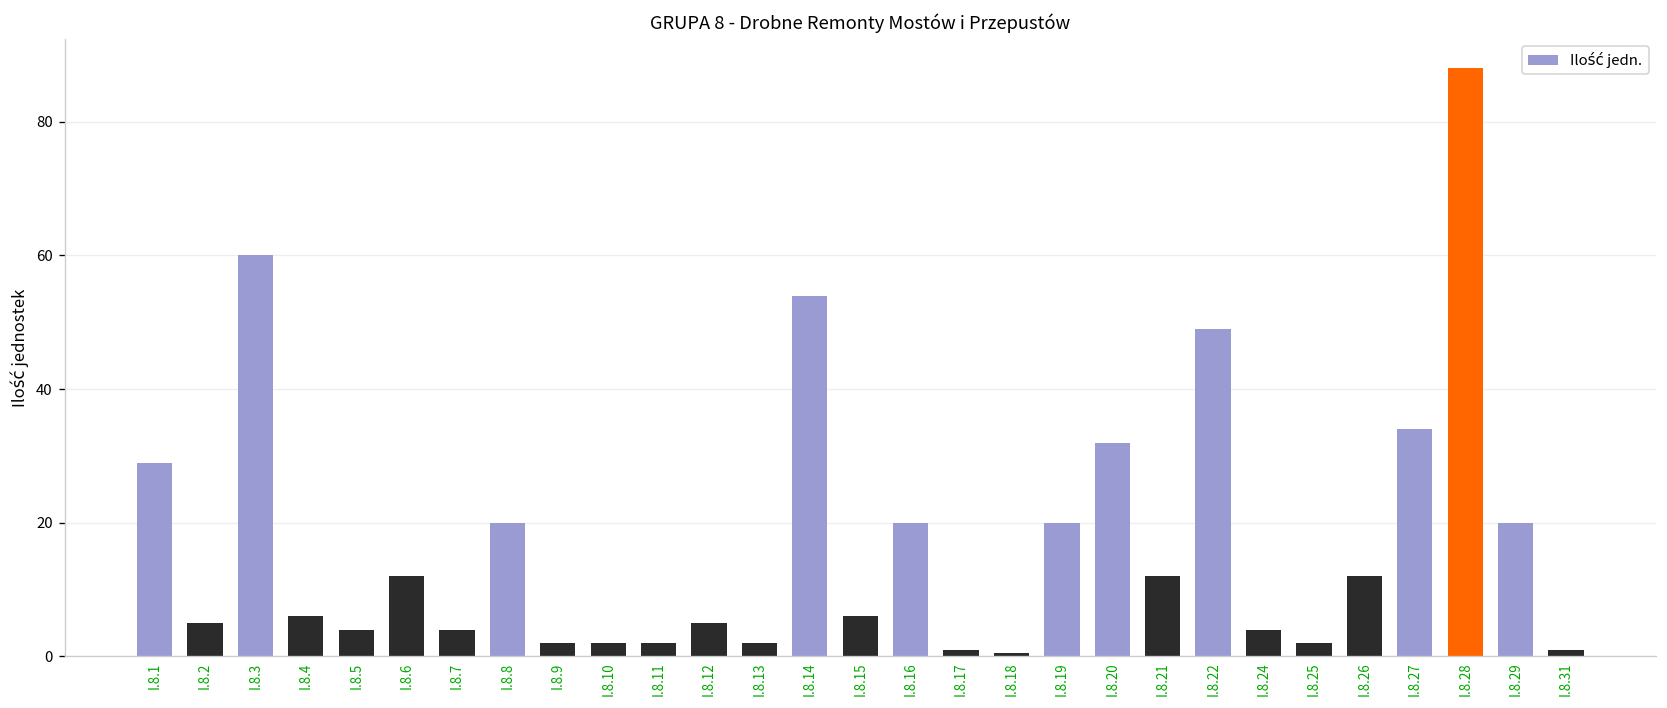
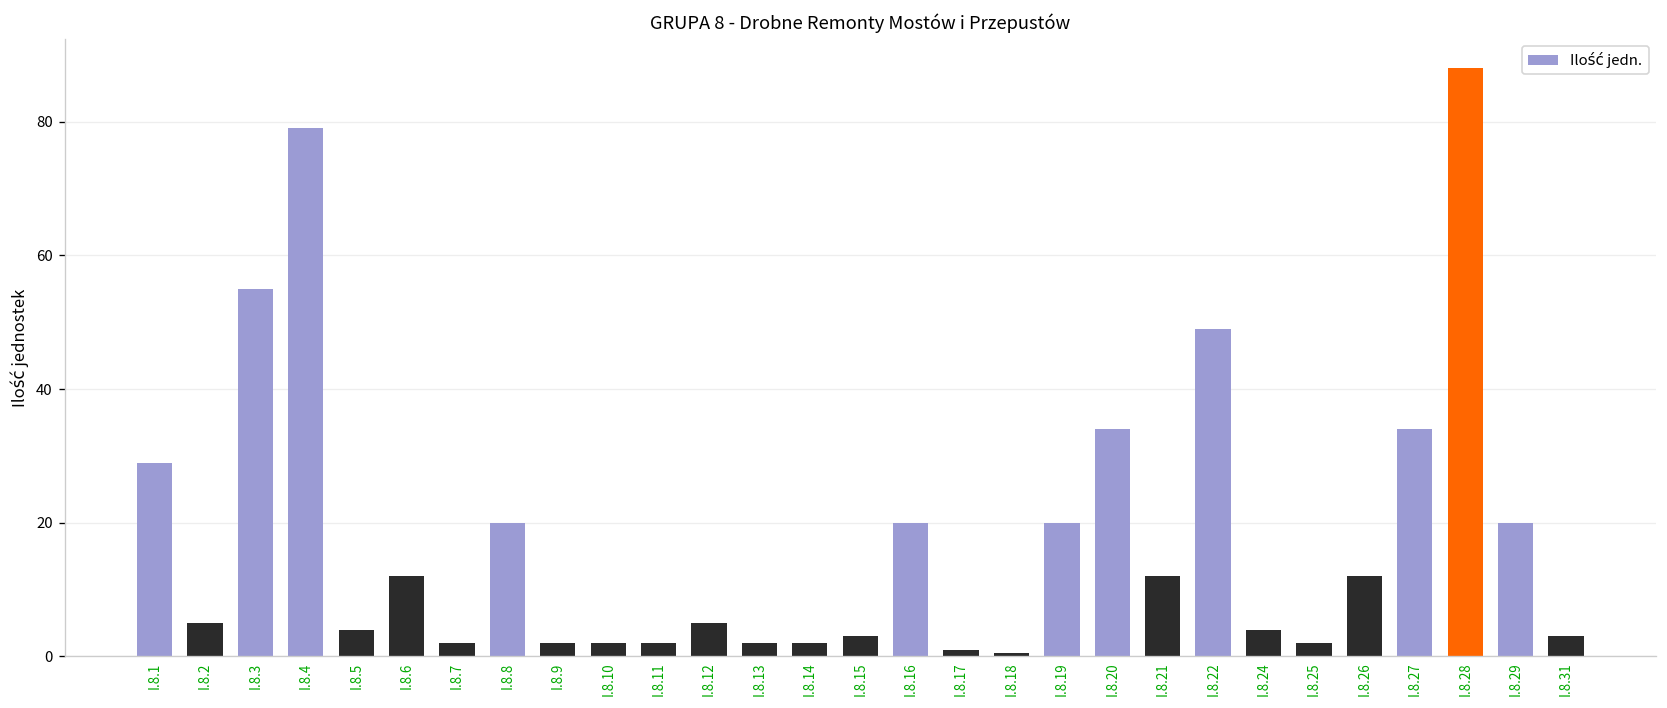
  {
    "I.8.1": 29,
    "I.8.2": 5,
-   "I.8.3": 60,
-   "I.8.4": 6,
+   "I.8.3": 55,
+   "I.8.4": 79,
    "I.8.5": 4,
    "I.8.6": 12,
-   "I.8.7": 4,
+   "I.8.7": 2,
    "I.8.8": 20,
    "I.8.9": 2,
    "I.8.10": 2,
    "I.8.11": 2,
    "I.8.12": 5,
    "I.8.13": 2,
-   "I.8.14": 54,
-   "I.8.15": 6,
+   "I.8.14": 2,
+   "I.8.15": 3,
    "I.8.16": 20,
    "I.8.17": 1,
    "I.8.18": 1,
    "I.8.19": 20,
-   "I.8.20": 32,
+   "I.8.20": 34,
    "I.8.21": 12,
    "I.8.22": 49,
    "I.8.24": 4,
    "I.8.25": 2,
    "I.8.26": 12,
    "I.8.27": 34,
    "I.8.28": 88,
    "I.8.29": 20,
-   "I.8.31": 1
+   "I.8.31": 3
  }
